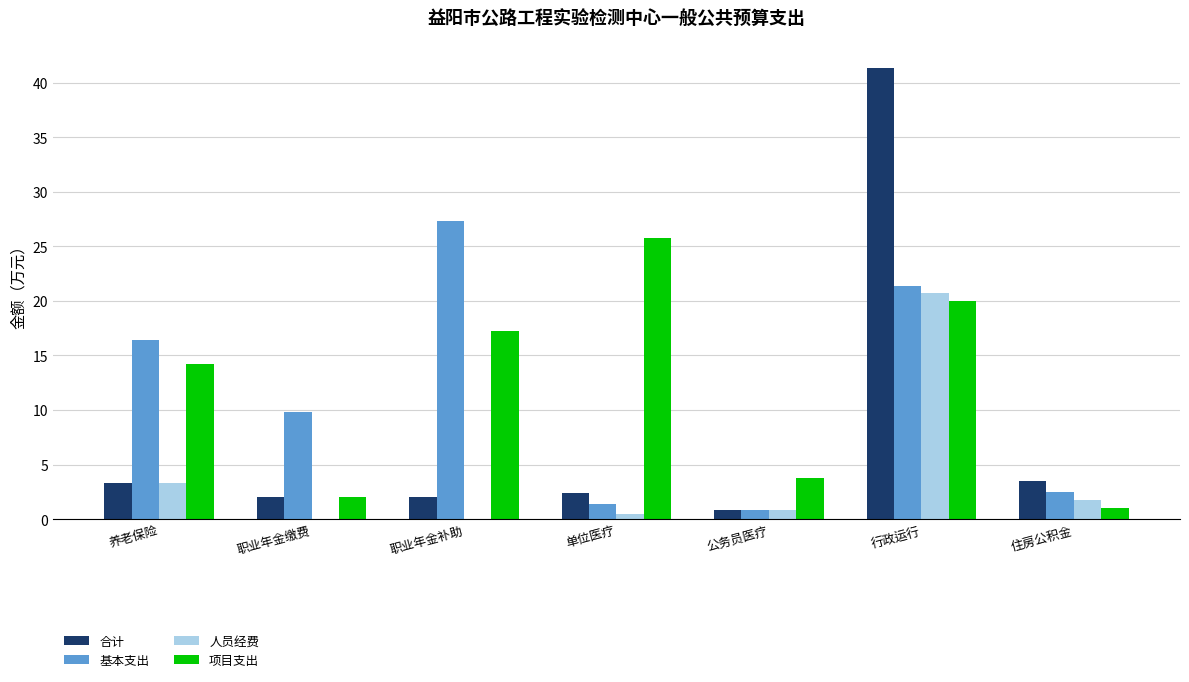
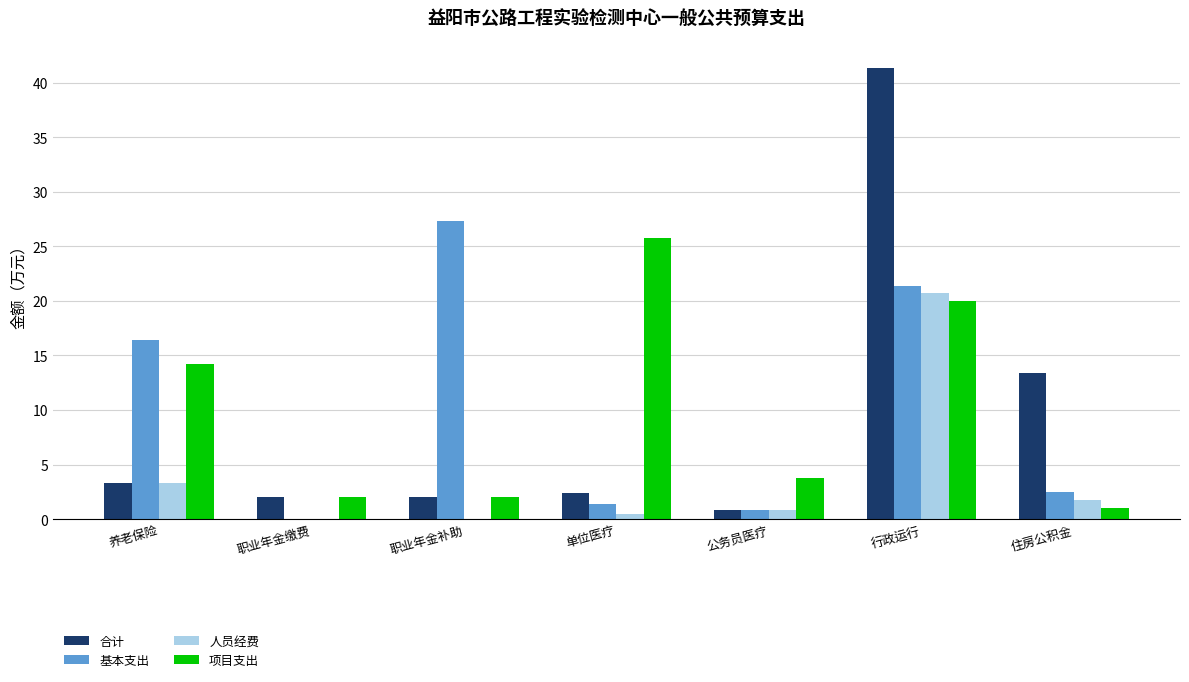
  {
    "合计": {
      "养老保险": 3.3,
      "职业年金缴费": 2.0,
      "职业年金补助": 2.0,
      "单位医疗": 2.4,
      "公务员医疗": 0.8,
      "行政运行": 41.4,
-     "住房公积金": 3.5
+     "住房公积金": 13.4
    },
    "基本支出": {
      "养老保险": 16.4,
-     "职业年金缴费": 9.8,
+     "职业年金缴费": 0.0,
      "职业年金补助": 27.3,
      "单位医疗": 1.4,
      "公务员医疗": 0.8,
      "行政运行": 21.4,
      "住房公积金": 2.5
    },
    "人员经费": {
      "养老保险": 3.3,
      "职业年金缴费": 0.0,
      "职业年金补助": 0.0,
      "单位医疗": 0.5,
      "公务员医疗": 0.8,
      "行政运行": 20.8,
      "住房公积金": 1.7
    },
    "项目支出": {
      "养老保险": 14.2,
      "职业年金缴费": 2.0,
-     "职业年金补助": 17.2,
+     "职业年金补助": 2.0,
      "单位医疗": 25.8,
      "公务员医疗": 3.8,
      "行政运行": 20.0,
      "住房公积金": 1.0
    }
  }
